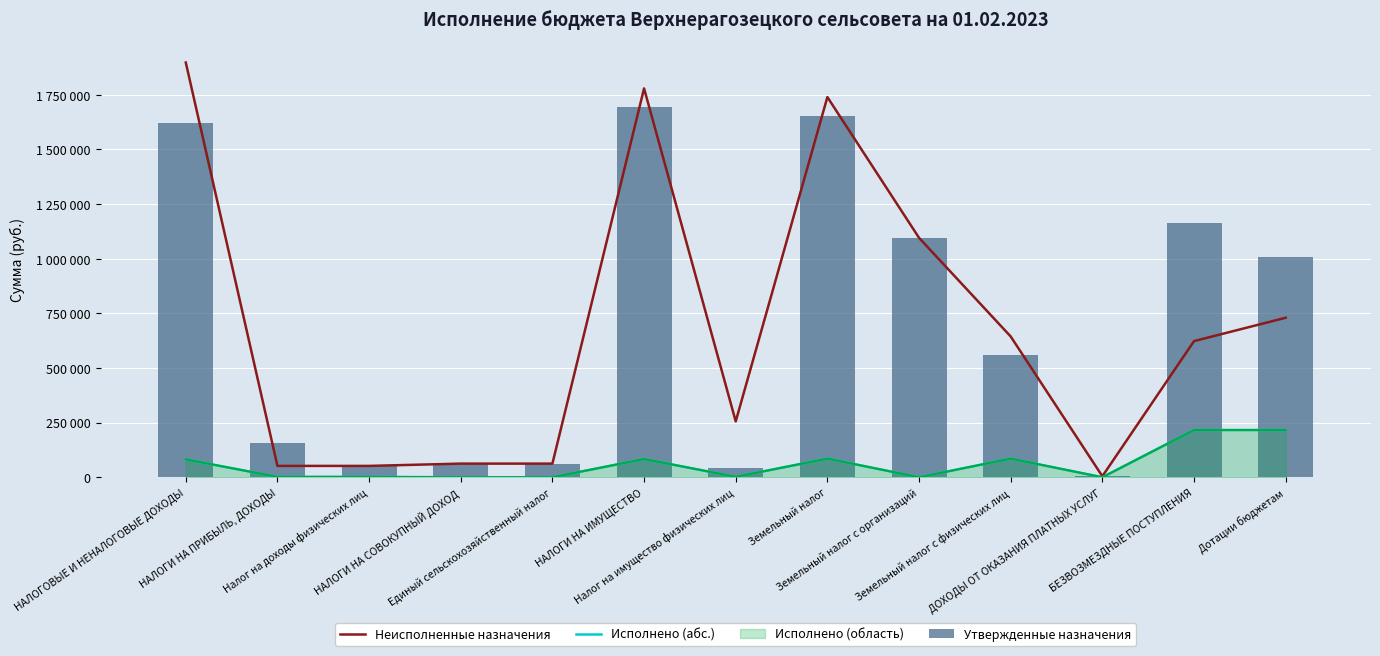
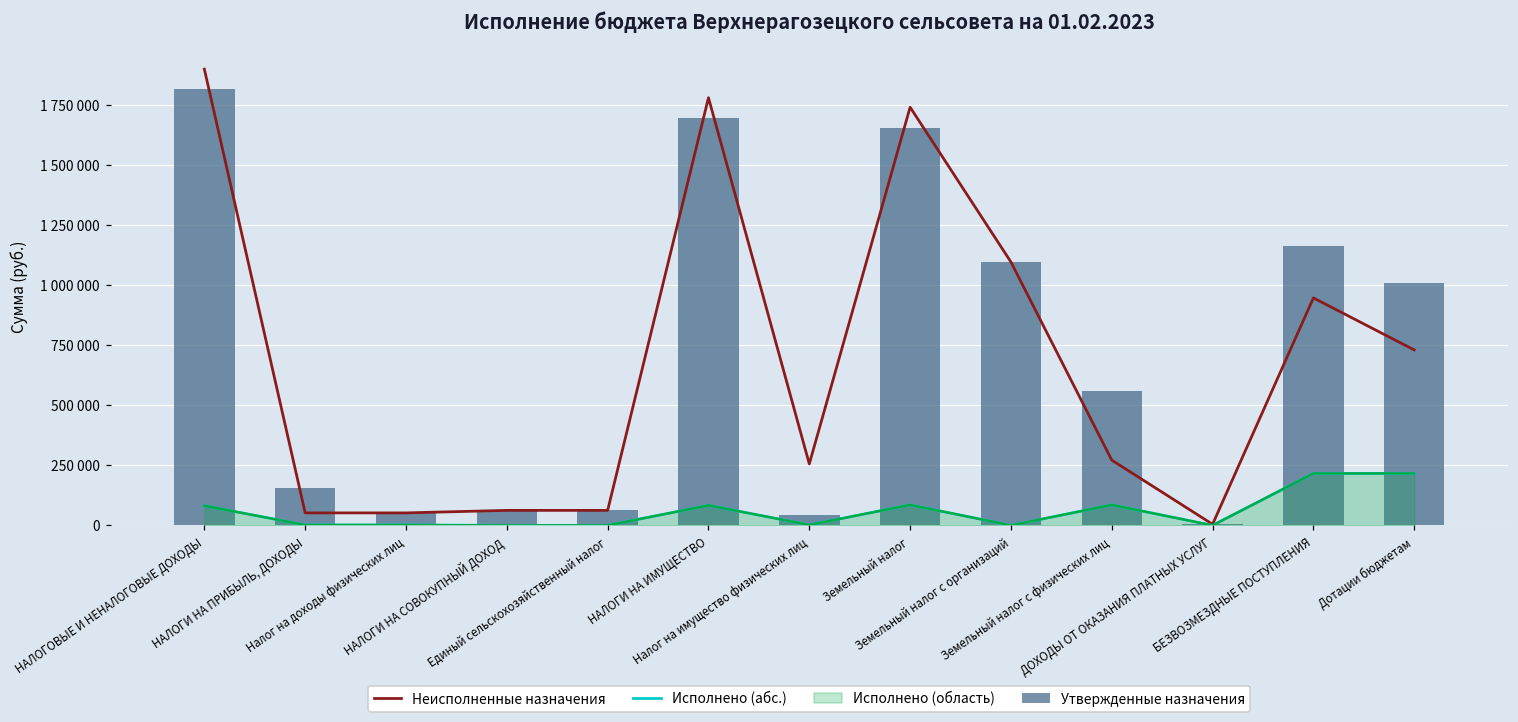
  {
    "Утвержденные назначения": {
-     "НАЛОГОВЫЕ И НЕНАЛОГОВЫЕ ДОХОДЫ": 1620000,
+     "НАЛОГОВЫЕ И НЕНАЛОГОВЫЕ ДОХОДЫ": 1820000,
      "НАЛОГИ НА ПРИБЫЛЬ, ДОХОДЫ": 160000,
      "Налог на доходы физических лиц": 50000,
      "НАЛОГИ НА СОВОКУПНЫЙ ДОХОД": 60000,
      "Единый сельскохозяйственный налог": 60000,
      "НАЛОГИ НА ИМУЩЕСТВО": 1700000,
      "Налог на имущество физических лиц": 40000,
      "Земельный налог": 1650000,
      "Земельный налог с организаций": 1100000,
      "Земельный налог с физических лиц": 560000,
      "БЕЗВОЗМЕЗДНЫЕ ПОСТУПЛЕНИЯ": 1160000,
      "Дотации бюджетам": 1010000
    },
    "Неисполненные назначения": {
      "НАЛОГОВЫЕ И НЕНАЛОГОВЫЕ ДОХОДЫ": 1900000,
      "НАЛОГИ НА ПРИБЫЛЬ, ДОХОДЫ": 50000,
      "Налог на доходы физических лиц": 50000,
      "НАЛОГИ НА СОВОКУПНЫЙ ДОХОД": 60000,
      "Единый сельскохозяйственный налог": 60000,
      "НАЛОГИ НА ИМУЩЕСТВО": 1780000,
      "Налог на имущество физических лиц": 260000,
      "Земельный налог": 1740000,
      "Земельный налог с организаций": 1100000,
-     "Земельный налог с физических лиц": 640000,
-     "БЕЗВОЗМЕЗДНЫЕ ПОСТУПЛЕНИЯ": 620000,
+     "Земельный налог с физических лиц": 270000,
+     "БЕЗВОЗМЕЗДНЫЕ ПОСТУПЛЕНИЯ": 950000,
      "Дотации бюджетам": 730000
    },
    "Исполнено (область)": {
      "НАЛОГОВЫЕ И НЕНАЛОГОВЫЕ ДОХОДЫ": 80000,
      "НАЛОГИ НА ПРИБЫЛЬ, ДОХОДЫ": 0,
      "Налог на доходы физических лиц": 0,
      "НАЛОГИ НА СОВОКУПНЫЙ ДОХОД": 0,
      "Единый сельскохозяйственный налог": 0,
      "НАЛОГИ НА ИМУЩЕСТВО": 80000,
      "Налог на имущество физических лиц": 0,
      "Земельный налог": 90000,
      "Земельный налог с организаций": 0,
      "Земельный налог с физических лиц": 90000,
      "БЕЗВОЗМЕЗДНЫЕ ПОСТУПЛЕНИЯ": 220000,
      "Дотации бюджетам": 220000
    }
  }
